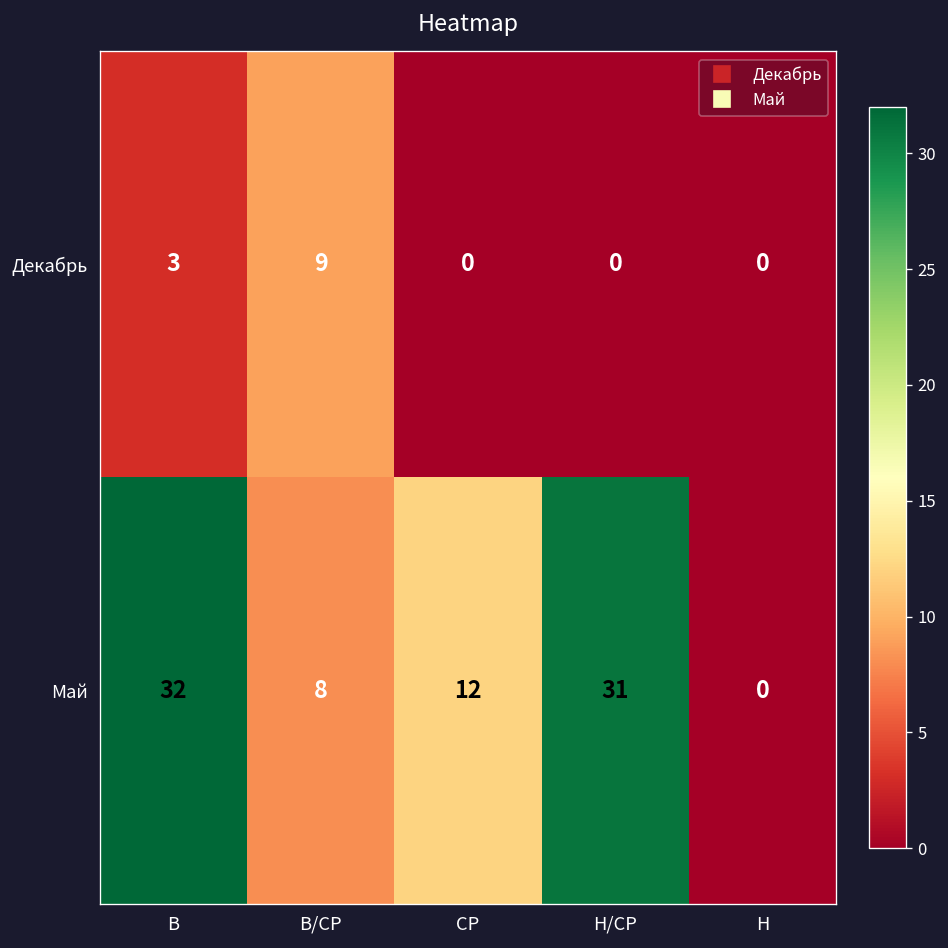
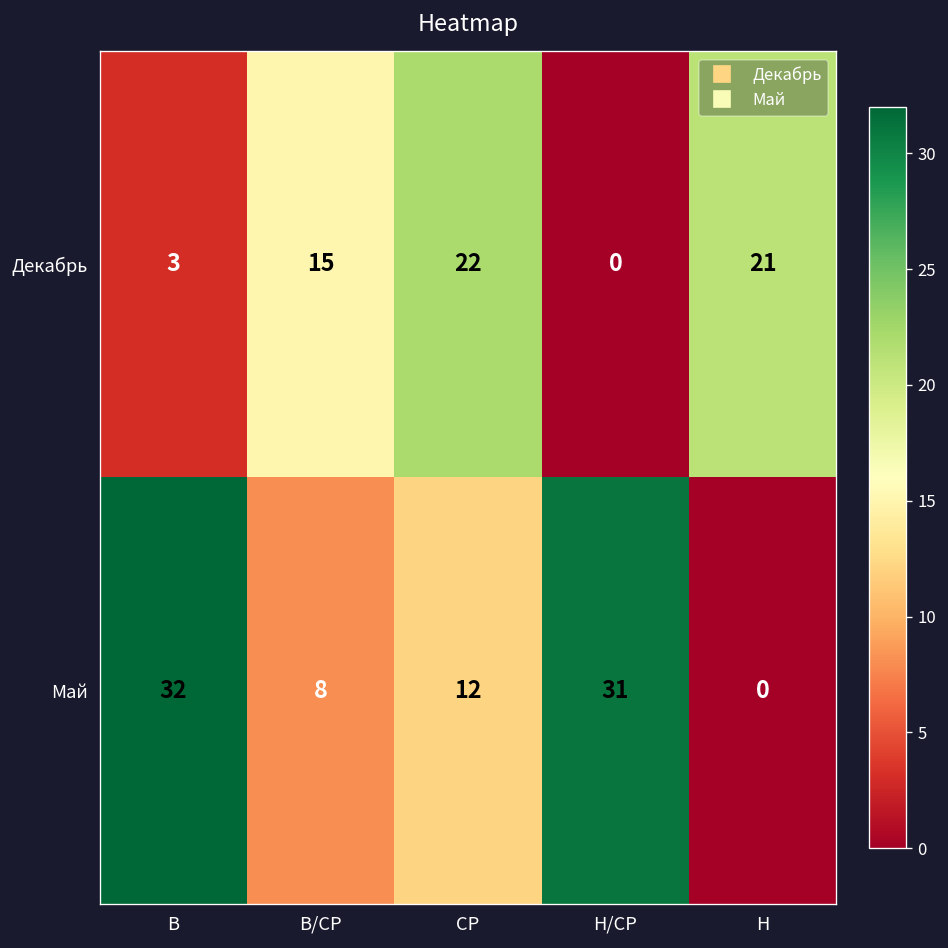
  {
    "Декабрь": {
      "В": 3,
-     "В/СР": 9,
-     "СР": 0,
+     "В/СР": 15,
+     "СР": 22,
      "Н/СР": 0,
-     "Н": 0
+     "Н": 21
    },
    "Май": {
      "В": 32,
      "В/СР": 8,
      "СР": 12,
      "Н/СР": 31,
      "Н": 0
    }
  }
